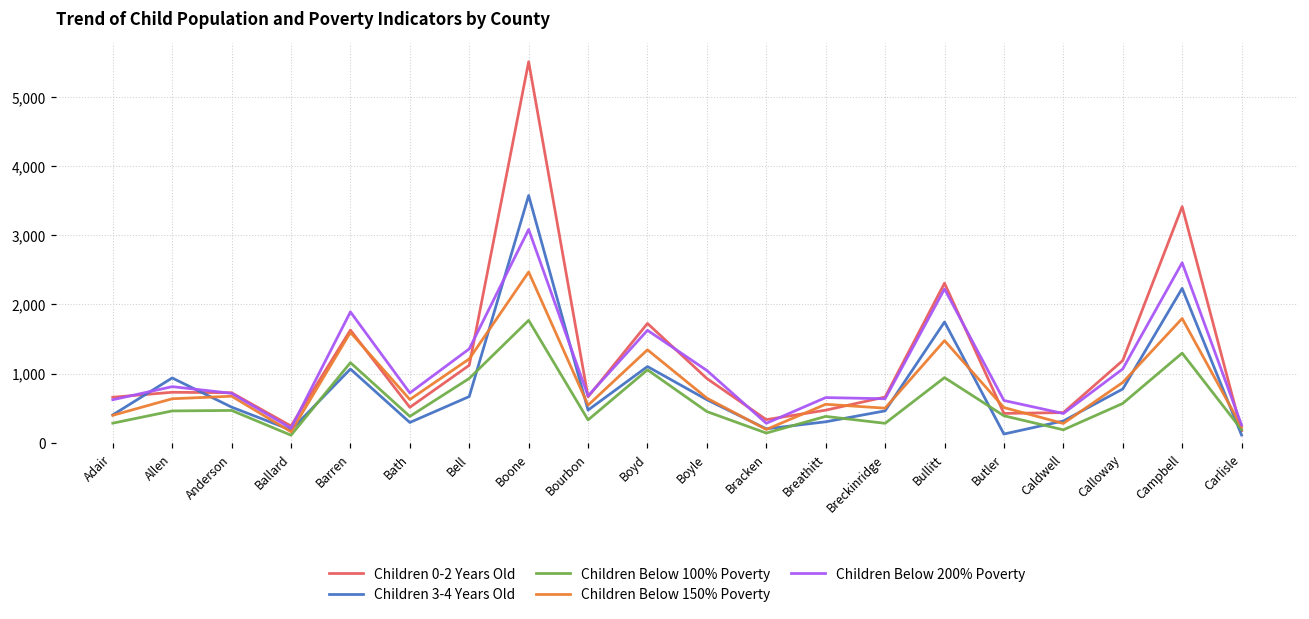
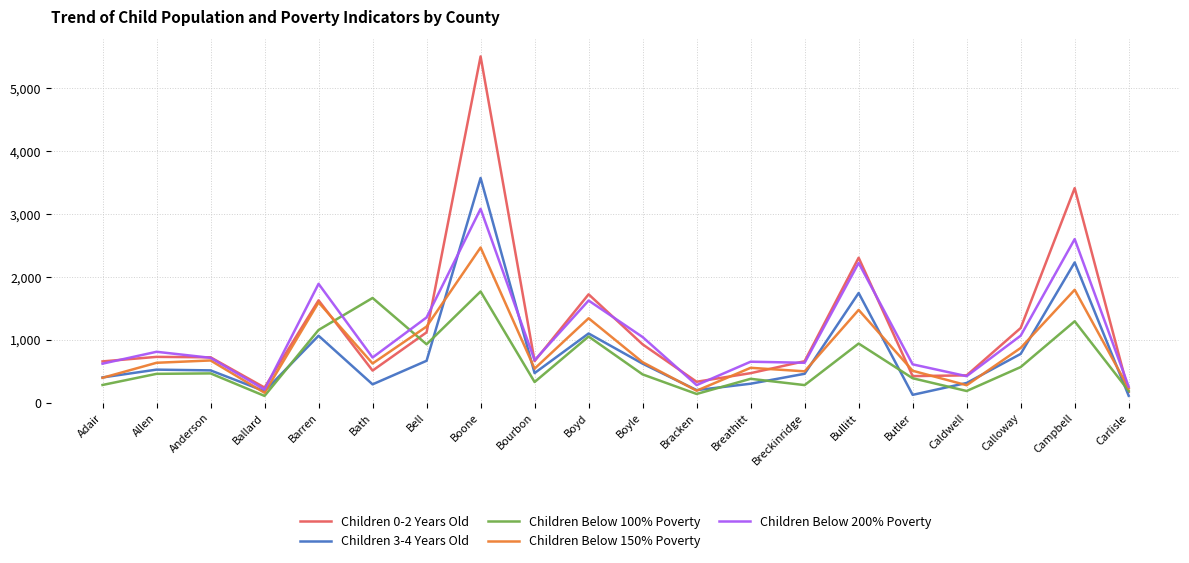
  {
    "Children 3-4 Years Old": {
-     "Allen": "900",
+     "Allen": "500",
      "Anderson": "500",
      "Barren": "1,100",
      "Bath": "300",
      "Bell": "700",
      "Boone": "3,600",
      "Bourbon": "500",
      "Boyd": "1,100",
      "Breathitt": "300",
      "Bullitt": "1,700",
      "Butler": "100",
      "Calloway": "800",
      "Campbell": "2,200",
      "Carlisle": "100"
    },
    "Children Below 100% Poverty": {
      "Adair": "300",
      "Allen": "500",
      "Anderson": "500",
      "Ballard": "100",
      "Barren": "1,200",
-     "Bath": "400",
+     "Bath": "1,700",
      "Bell": "900",
      "Boone": "1,800",
      "Bourbon": "300",
      "Boyd": "1,100",
      "Boyle": "500",
      "Bracken": "100",
      "Breathitt": "400",
      "Breckinridge": "300",
      "Bullitt": "900",
      "Caldwell": "200",
      "Calloway": "600",
      "Campbell": "1,300"
    },
    "Children Below 200% Poverty": {
      "Allen": "800",
      "Barren": "1,900",
      "Bath": "700",
      "Bell": "1,400",
      "Boone": "3,100",
      "Boyd": "1,600",
      "Boyle": "1,000",
      "Bracken": "300",
      "Breathitt": "700",
      "Bullitt": "2,200",
      "Butler": "600",
      "Calloway": "1,100",
      "Campbell": "2,600"
    }
  }
